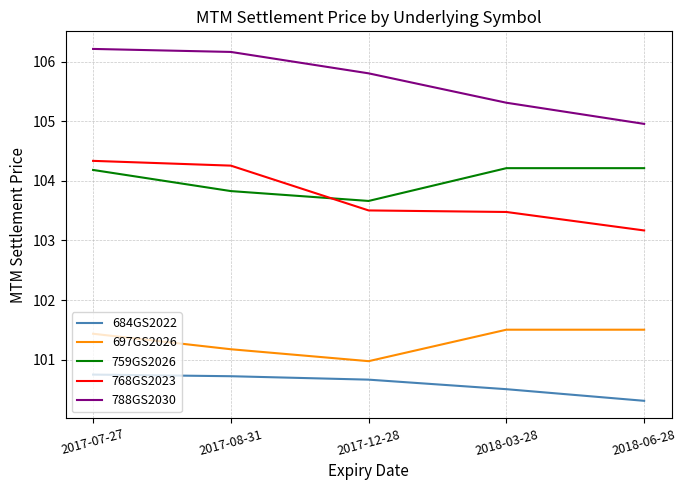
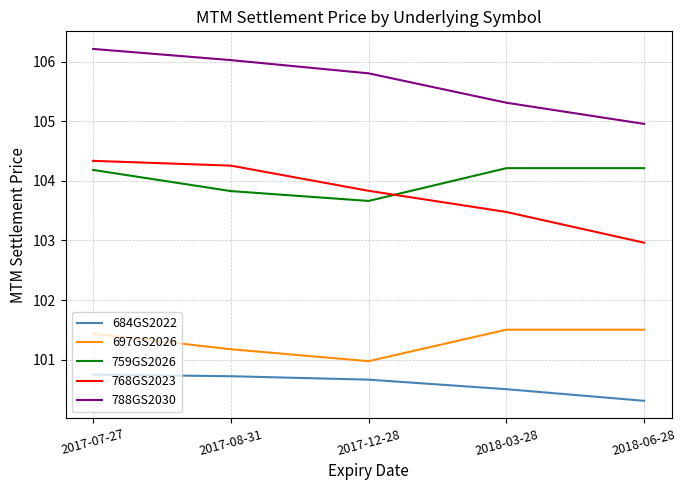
  {
    "684GS2022": {
      "2017-08-31": 100.7,
      "2017-12-28": 100.7,
      "2018-03-28": 100.5,
      "2018-06-28": 100.3
    },
    "697GS2026": {
      "2017-08-31": 101.2,
      "2017-12-28": 101.0,
      "2018-03-28": 101.5,
      "2018-06-28": 101.5
    },
    "759GS2026": {
      "2017-07-27": 104.2,
      "2017-08-31": 103.8,
      "2017-12-28": 103.7,
      "2018-03-28": 104.2,
      "2018-06-28": 104.2
    },
    "768GS2023": {
      "2017-07-27": 104.3,
      "2017-08-31": 104.3,
-     "2017-12-28": 103.5,
+     "2017-12-28": 103.8,
      "2018-03-28": 103.5,
-     "2018-06-28": 103.2
+     "2018-06-28": 103.0
    },
    "788GS2030": {
      "2017-07-27": 106.2,
-     "2017-08-31": 106.2,
+     "2017-08-31": 106.0,
      "2017-12-28": 105.8,
      "2018-03-28": 105.3,
      "2018-06-28": 105.0
    }
  }
